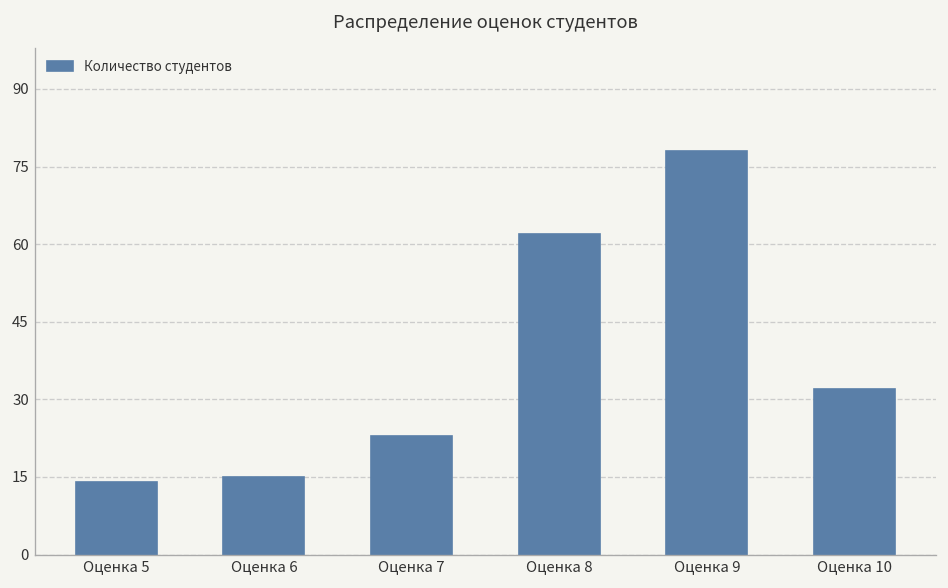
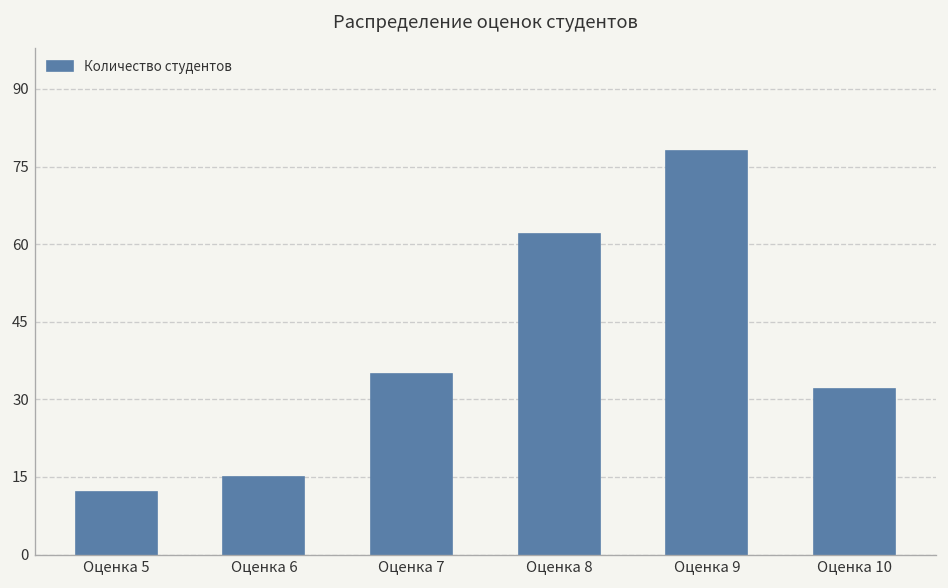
  {
-   "Оценка 5": 14,
+   "Оценка 5": 12,
    "Оценка 6": 15,
-   "Оценка 7": 23,
+   "Оценка 7": 35,
    "Оценка 8": 62,
    "Оценка 9": 78,
    "Оценка 10": 32
  }
